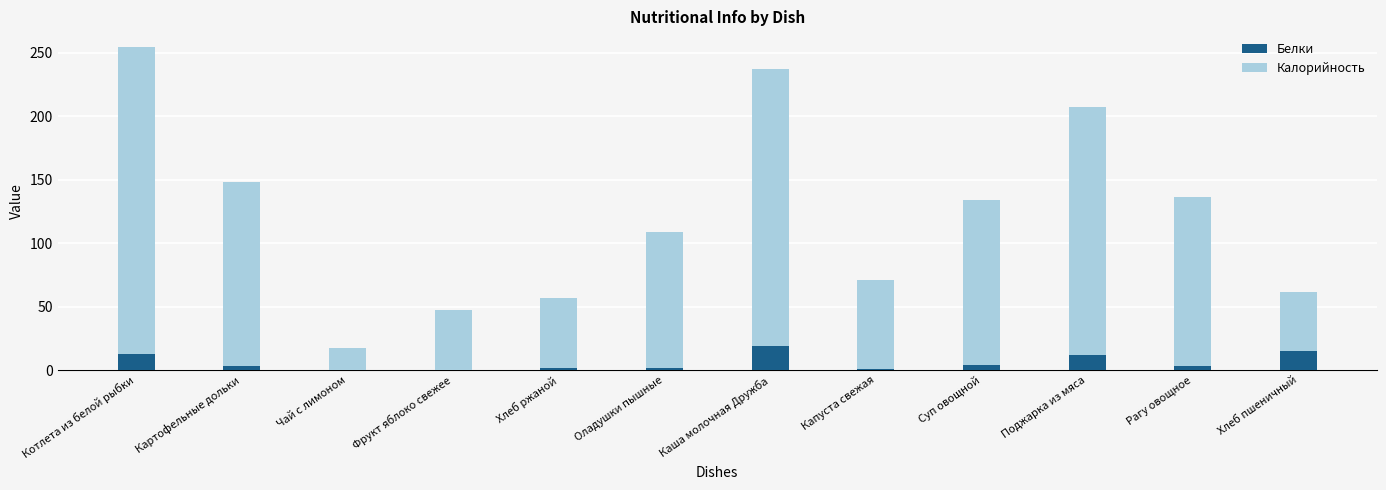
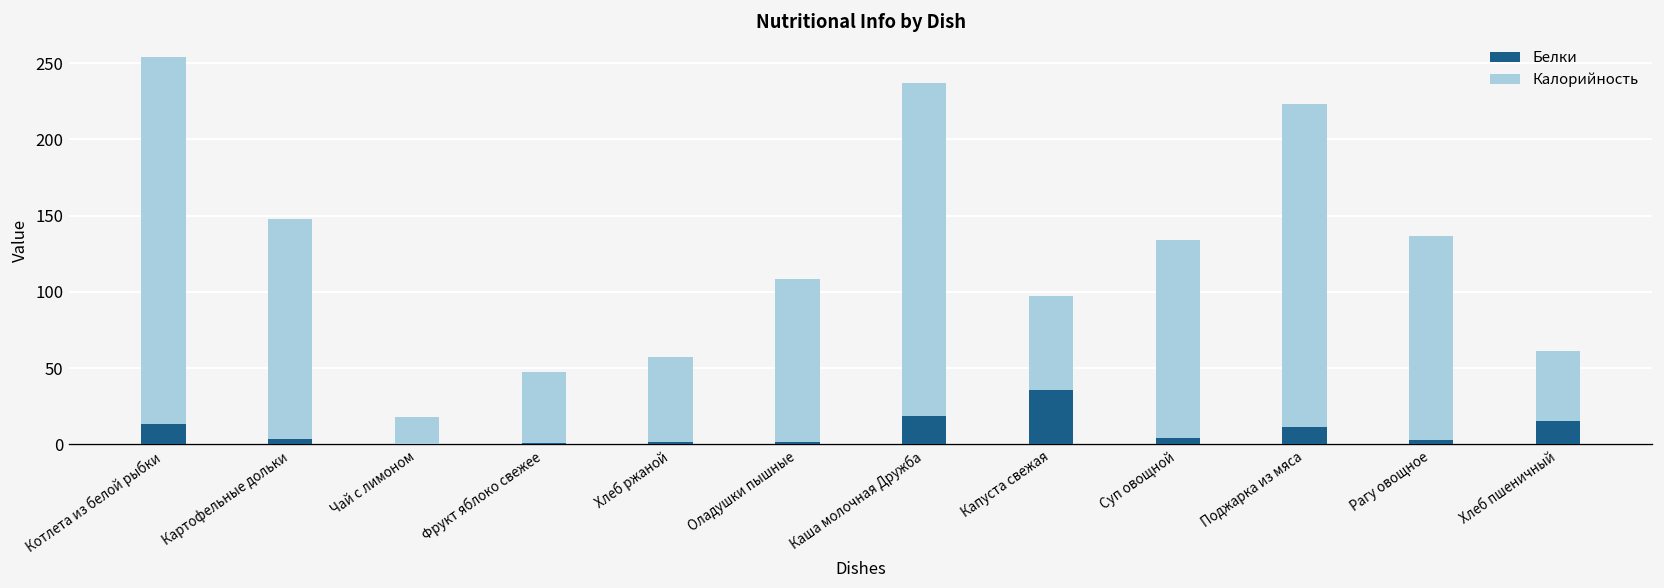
  {
    "Белки": {
      "Котлета из белой рыбки": 13,
      "Картофельные дольки": 3,
      "Каша молочная Дружба": 19,
-     "Капуста свежая": 1,
+     "Капуста свежая": 35,
      "Суп овощной": 4,
      "Поджарка из мяса": 12,
      "Рагу овощное": 3,
      "Хлеб пшеничный": 15
    },
    "Калорийность": {
      "Котлета из белой рыбки": 241,
      "Картофельные дольки": 145,
      "Чай с лимоном": 18,
      "Фрукт яблоко свежее": 47,
      "Хлеб ржаной": 55,
      "Оладушки пышные": 107,
      "Каша молочная Дружба": 218,
-     "Капуста свежая": 70,
+     "Капуста свежая": 62,
      "Суп овощной": 130,
-     "Поджарка из мяса": 195,
+     "Поджарка из мяса": 212,
      "Рагу овощное": 134,
      "Хлеб пшеничный": 46
    }
  }
